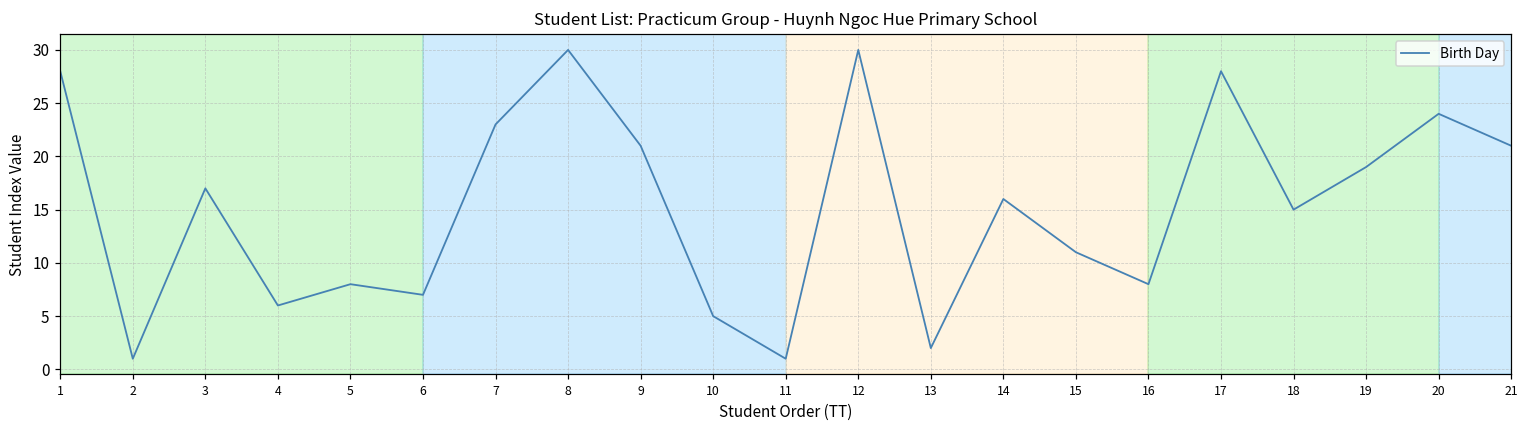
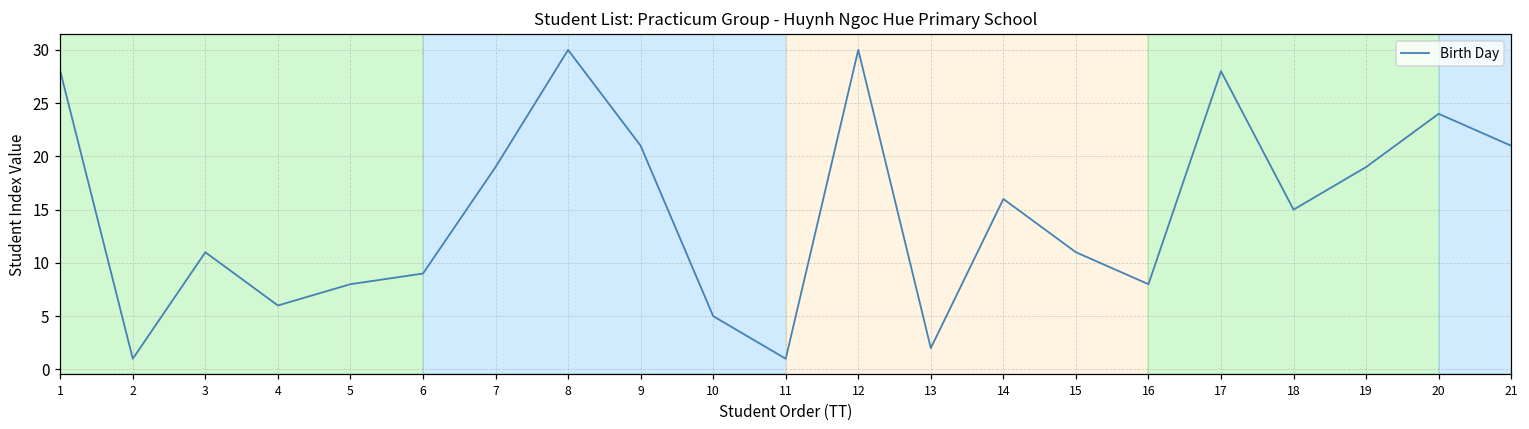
  {
    "1": 28,
    "2": 1,
-   "3": 17,
+   "3": 11,
    "4": 6,
    "5": 8,
-   "6": 7,
-   "7": 23,
+   "6": 9,
+   "7": 19,
    "8": 30,
    "9": 21,
    "10": 5,
    "11": 1,
    "12": 30,
    "13": 2,
    "14": 16,
    "15": 11,
    "16": 8,
    "17": 28,
    "18": 15,
    "19": 19,
    "20": 24,
    "21": 21
  }
